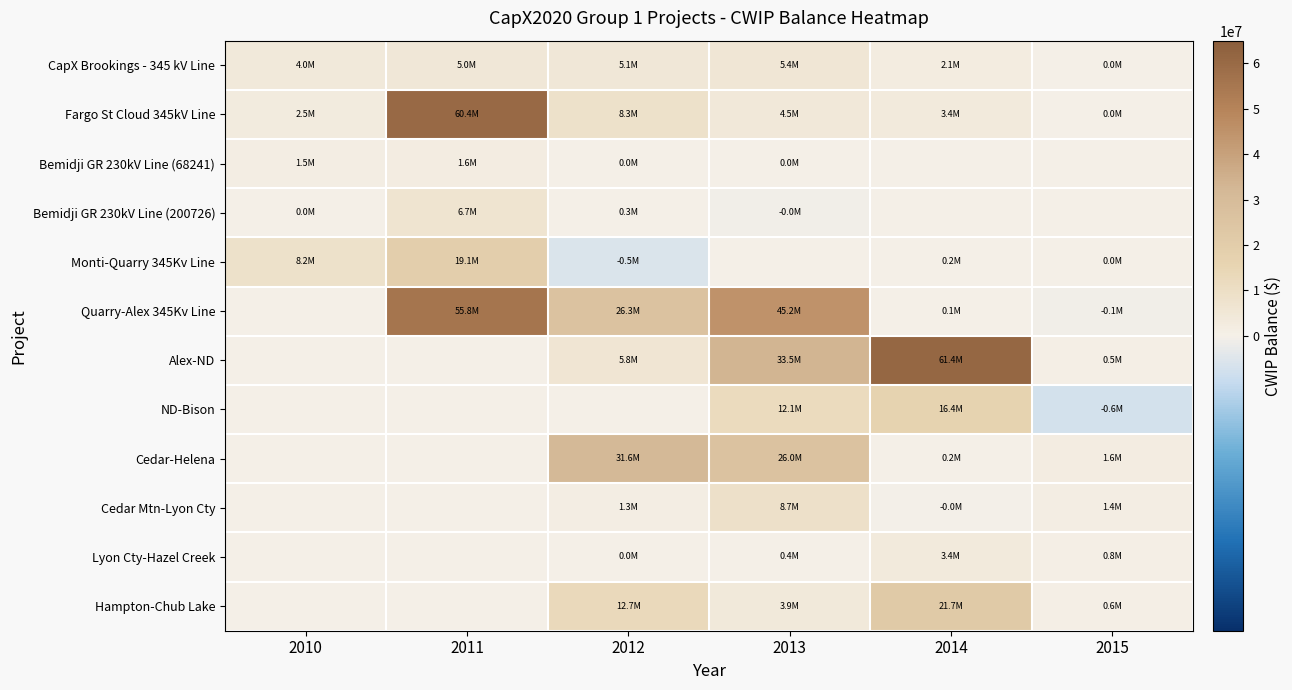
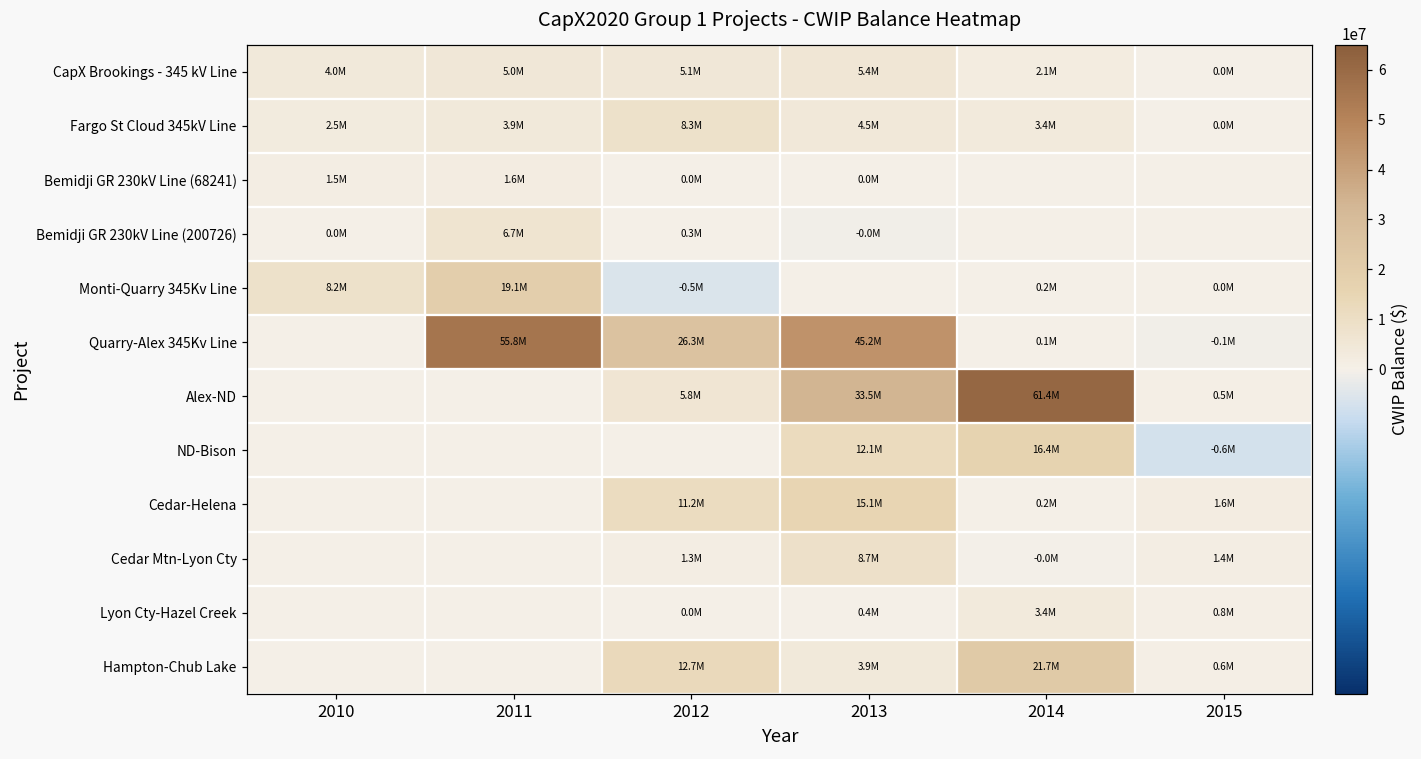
  {
    "CapX Brookings - 345 kV Line": {
      "2010": "4.0M",
      "2011": "5.0M",
      "2012": "5.1M",
      "2013": "5.4M",
      "2014": "2.1M",
      "2015": "0.0M"
    },
    "Fargo St Cloud 345kV Line": {
      "2010": "2.5M",
-     "2011": "60.4M",
+     "2011": "3.9M",
      "2012": "8.3M",
      "2013": "4.5M",
      "2014": "3.4M",
      "2015": "0.0M"
    },
    "Bemidji GR 230kV Line (68241)": {
      "2010": "1.5M",
      "2011": "1.6M",
      "2012": "0.0M",
      "2013": "0.0M"
    },
    "Bemidji GR 230kV Line (200726)": {
      "2010": "0.0M",
      "2011": "6.7M",
      "2012": "0.3M",
      "2013": "-0.0M"
    },
    "Monti-Quarry 345Kv Line": {
      "2010": "8.2M",
      "2011": "19.1M",
      "2012": "-0.5M",
      "2014": "0.2M",
      "2015": "0.0M"
    },
    "Quarry-Alex 345Kv Line": {
      "2011": "55.8M",
      "2012": "26.3M",
      "2013": "45.2M",
      "2014": "0.1M",
      "2015": "-0.1M"
    },
    "Alex-ND": {
      "2012": "5.8M",
      "2013": "33.5M",
      "2014": "61.4M",
      "2015": "0.5M"
    },
    "ND-Bison": {
      "2013": "12.1M",
      "2014": "16.4M",
      "2015": "-0.6M"
    },
    "Cedar-Helena": {
-     "2012": "31.6M",
-     "2013": "26.0M",
+     "2012": "11.2M",
+     "2013": "15.1M",
      "2014": "0.2M",
      "2015": "1.6M"
    },
    "Cedar Mtn-Lyon Cty": {
      "2012": "1.3M",
      "2013": "8.7M",
      "2014": "-0.0M",
      "2015": "1.4M"
    },
    "Lyon Cty-Hazel Creek": {
      "2012": "0.0M",
      "2013": "0.4M",
      "2014": "3.4M",
      "2015": "0.8M"
    },
    "Hampton-Chub Lake": {
      "2012": "12.7M",
      "2013": "3.9M",
      "2014": "21.7M",
      "2015": "0.6M"
    }
  }
